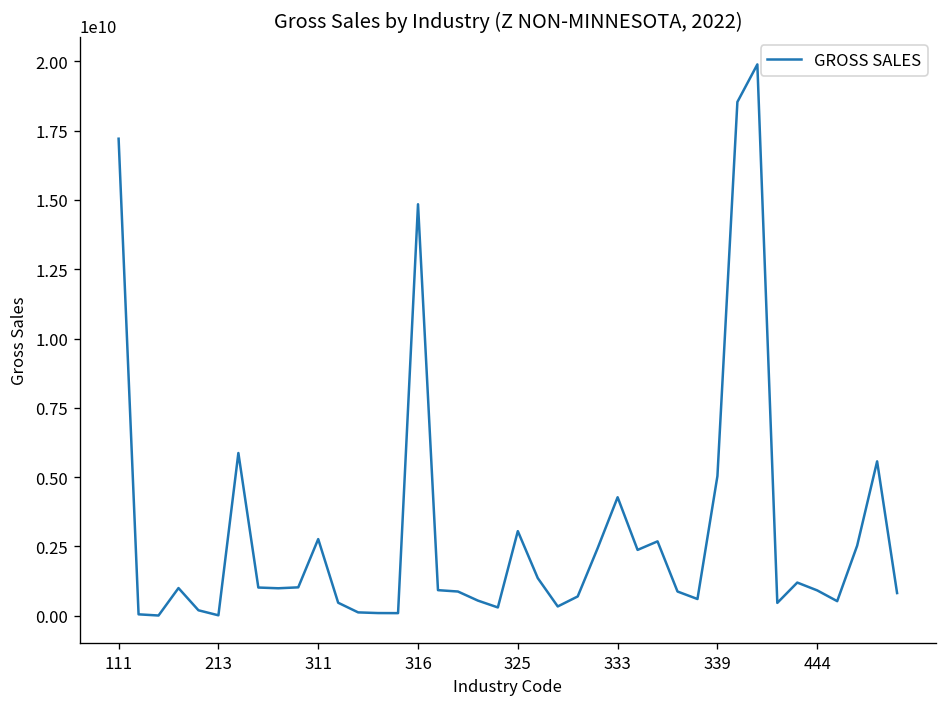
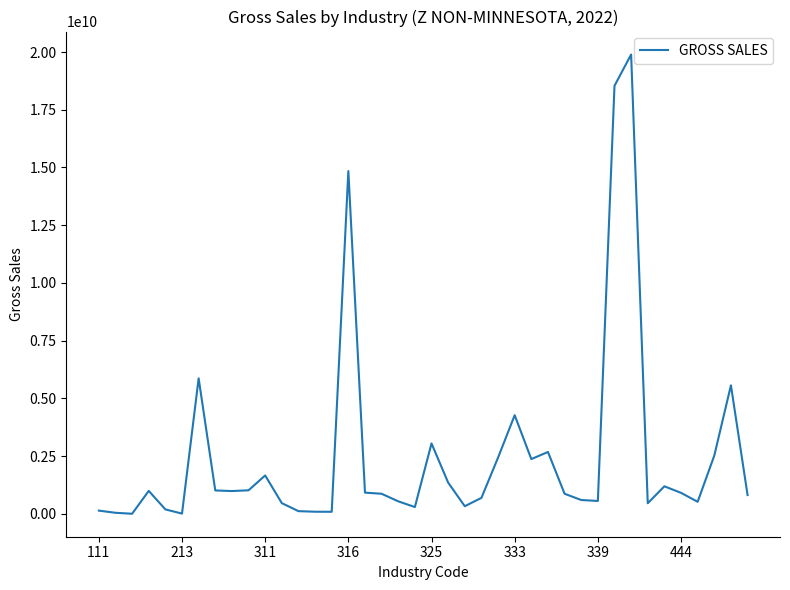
  {
-   "111": 17200000000,
+   "111": 100000000,
    "213": 0,
-   "311": 2800000000,
+   "311": 1700000000,
    "316": 14800000000,
    "325": 3000000000,
    "333": 4300000000,
-   "339": 5000000000,
+   "339": 600000000,
    "444": 900000000
  }
